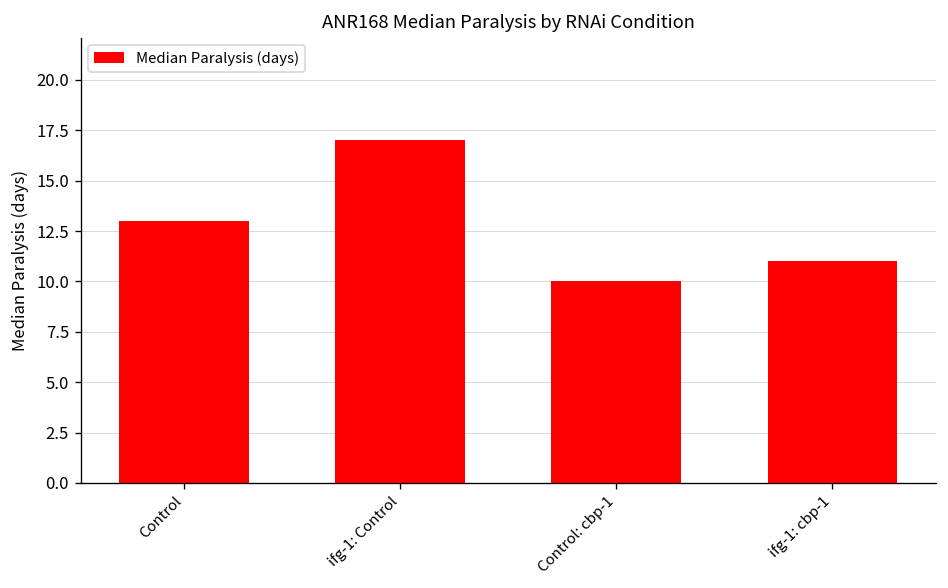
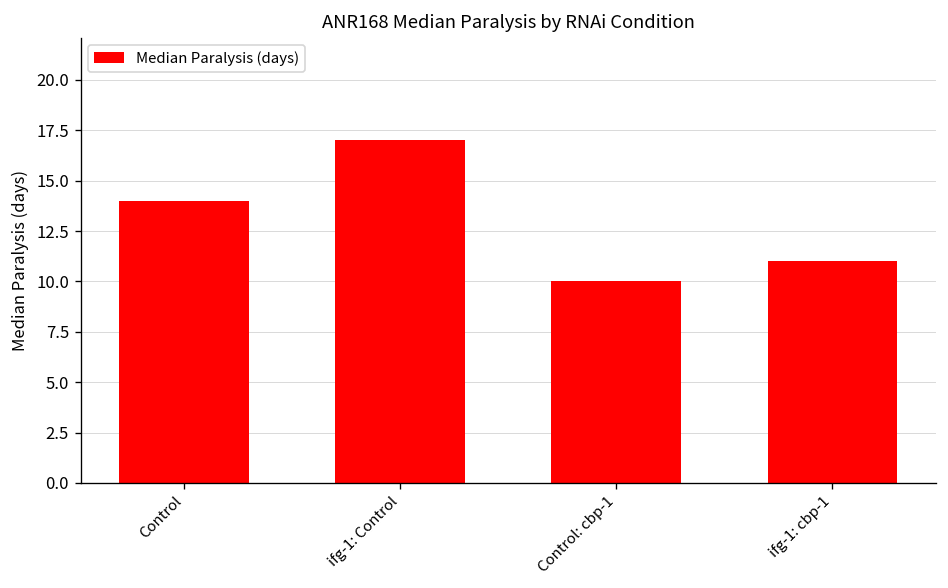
  {
-   "Control": 13,
+   "Control": 14,
    "ifg-1: Control": 17,
    "Control: cbp-1": 10,
    "ifg-1: cbp-1": 11
  }
